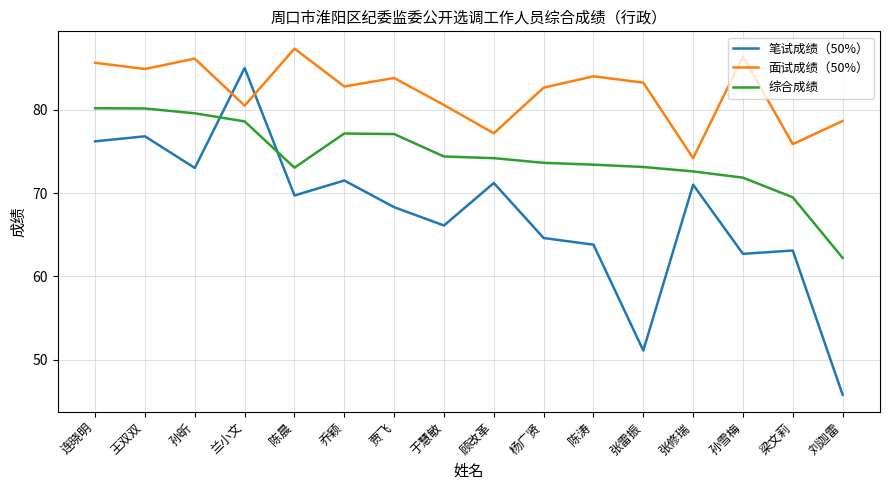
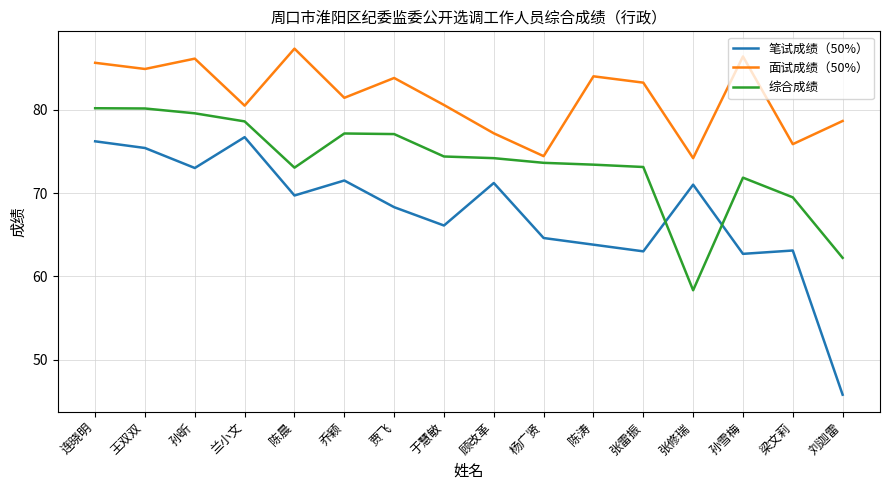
  {
    "笔试成绩（50%）": {
      "连晓明": 76,
-     "王双双": 77,
+     "王双双": 75,
      "孙昕": 73,
-     "兰小文": 85,
+     "兰小文": 77,
      "陈晨": 70,
      "乔颖": 72,
      "贾飞": 68,
      "于慧敏": 66,
      "顾改革": 71,
      "杨广贤": 65,
      "陈涛": 64,
-     "张雷振": 51,
+     "张雷振": 63,
      "张修瑞": 71,
      "孙雪梅": 63,
      "梁文莉": 63,
      "刘迦雷": 46
    },
    "面试成绩（50%）": {
      "连晓明": 86,
      "王双双": 85,
      "孙昕": 86,
      "兰小文": 80,
      "陈晨": 87,
-     "乔颖": 83,
+     "乔颖": 81,
      "贾飞": 84,
      "于慧敏": 81,
      "顾改革": 77,
-     "杨广贤": 83,
+     "杨广贤": 74,
      "陈涛": 84,
      "张雷振": 83,
      "张修瑞": 74,
      "梁文莉": 76,
      "刘迦雷": 79
    },
    "综合成绩": {
      "连晓明": 80,
      "王双双": 80,
      "孙昕": 80,
      "兰小文": 79,
      "陈晨": 73,
      "乔颖": 77,
      "贾飞": 77,
      "于慧敏": 74,
      "顾改革": 74,
      "杨广贤": 74,
      "陈涛": 73,
      "张雷振": 73,
-     "张修瑞": 73,
+     "张修瑞": 58,
      "孙雪梅": 72,
      "梁文莉": 69,
      "刘迦雷": 62
    }
  }
